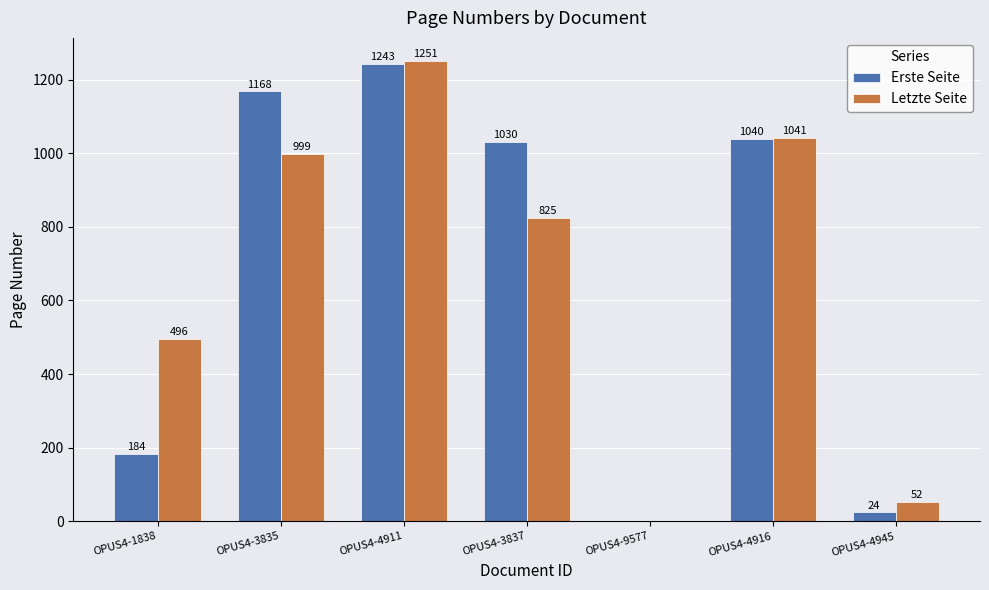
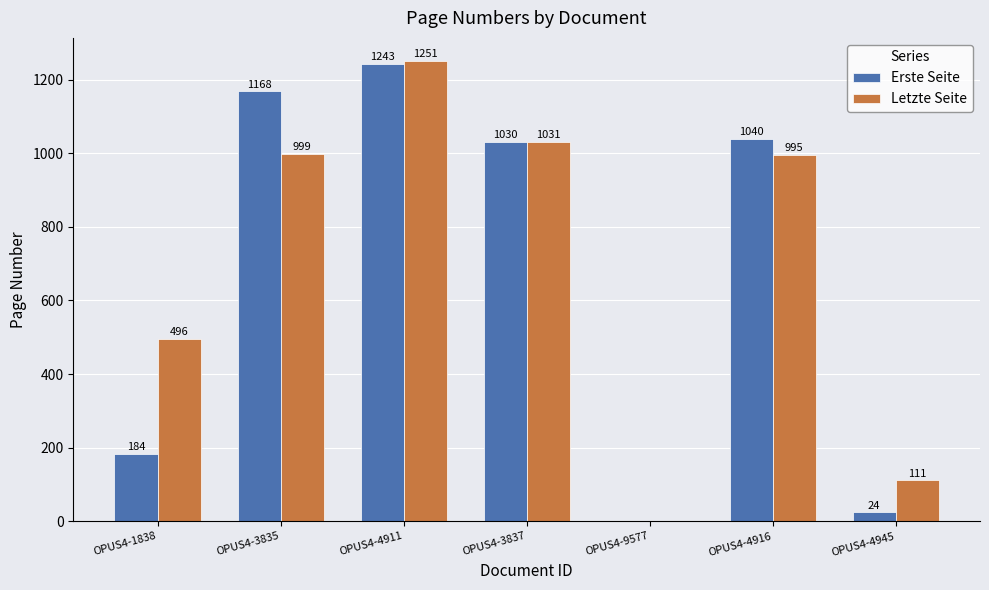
  {
    "Erste Seite": {
      "OPUS4-1838": 184,
      "OPUS4-3835": 1168,
      "OPUS4-4911": 1243,
      "OPUS4-3837": 1030,
      "OPUS4-4916": 1040,
      "OPUS4-4945": 24
    },
    "Letzte Seite": {
      "OPUS4-1838": 496,
      "OPUS4-3835": 999,
      "OPUS4-4911": 1251,
-     "OPUS4-3837": 825,
-     "OPUS4-4916": 1041,
-     "OPUS4-4945": 52
+     "OPUS4-3837": 1031,
+     "OPUS4-4916": 995,
+     "OPUS4-4945": 111
    }
  }
